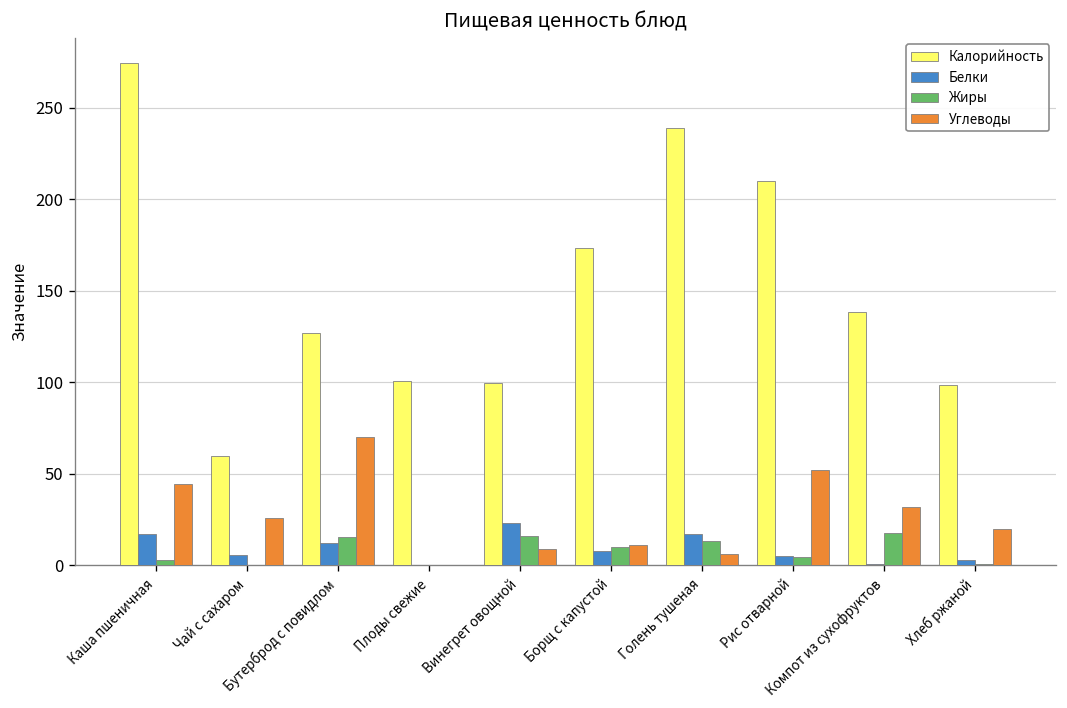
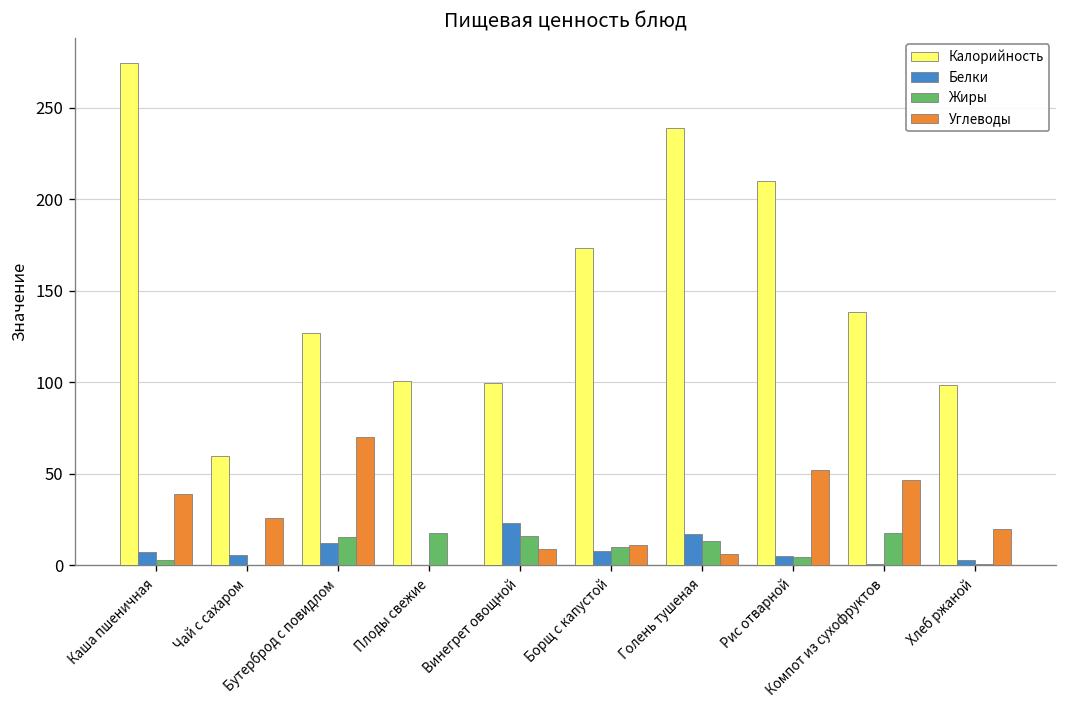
  {
    "Калорийность": {
      "Каша пшеничная": 274,
      "Чай с сахаром": 60,
      "Бутерброд с повидлом": 127,
      "Плоды свежие": 101,
      "Винегрет овощной": 99,
      "Борщ с капустой": 173,
      "Голень тушеная": 239,
      "Рис отварной": 210,
      "Компот из сухофруктов": 138,
      "Хлеб ржаной": 99
    },
    "Белки": {
-     "Каша пшеничная": 17,
+     "Каша пшеничная": 8,
      "Чай с сахаром": 6,
      "Бутерброд с повидлом": 12,
      "Винегрет овощной": 23,
      "Борщ с капустой": 8,
      "Голень тушеная": 17,
      "Рис отварной": 5,
      "Хлеб ржаной": 3
    },
    "Жиры": {
      "Каша пшеничная": 3,
      "Бутерброд с повидлом": 16,
-     "Плоды свежие": 0,
+     "Плоды свежие": 18,
      "Винегрет овощной": 16,
      "Борщ с капустой": 10,
      "Голень тушеная": 14,
      "Рис отварной": 5,
      "Компот из сухофруктов": 18
    },
    "Углеводы": {
-     "Каша пшеничная": 45,
+     "Каша пшеничная": 39,
      "Чай с сахаром": 26,
      "Бутерброд с повидлом": 70,
      "Винегрет овощной": 9,
      "Борщ с капустой": 11,
      "Голень тушеная": 6,
      "Рис отварной": 52,
-     "Компот из сухофруктов": 32,
+     "Компот из сухофруктов": 47,
      "Хлеб ржаной": 20
    }
  }
